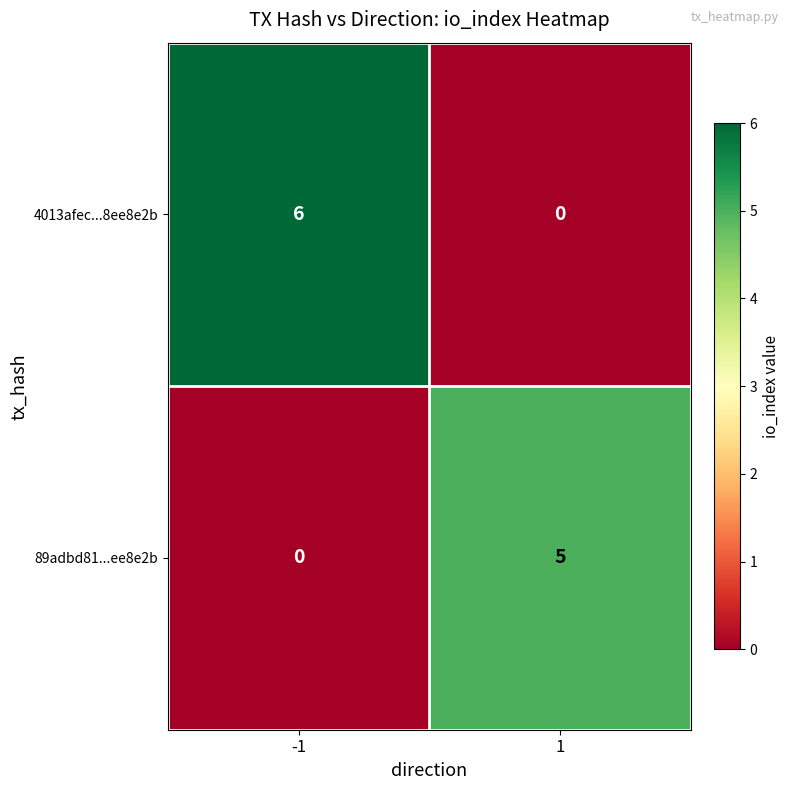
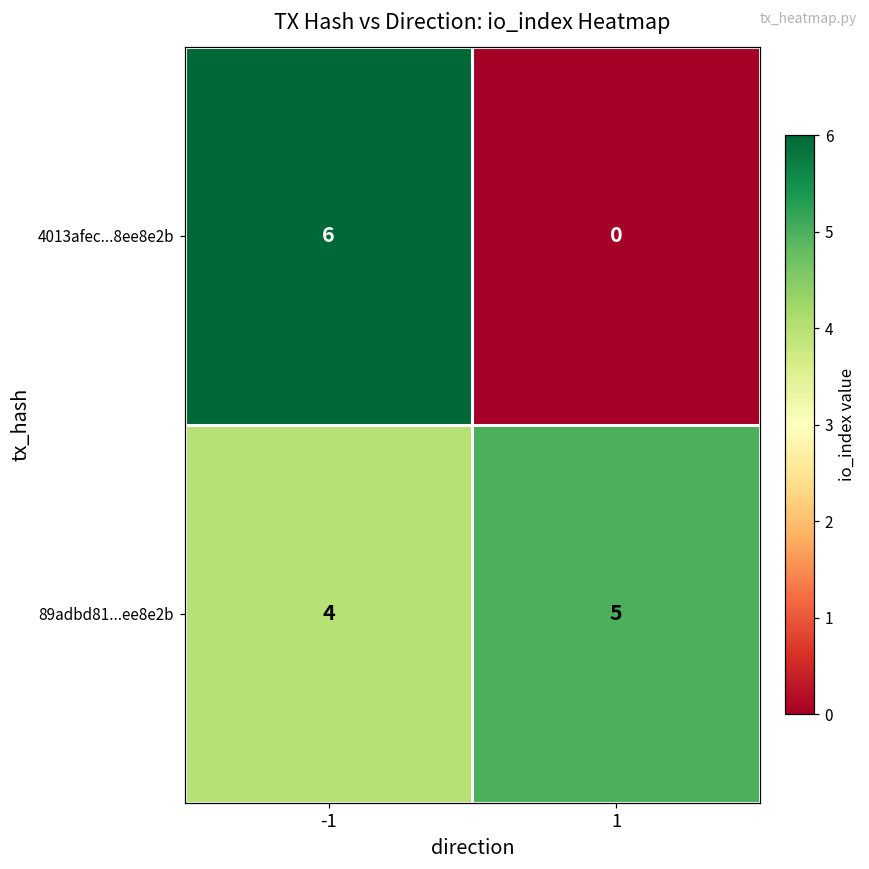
  {
    "4013afec...8ee8e2b": {
      "-1": 6,
      "1": 0
    },
    "89adbd81...ee8e2b": {
-     "-1": 0,
+     "-1": 4,
      "1": 5
    }
  }
